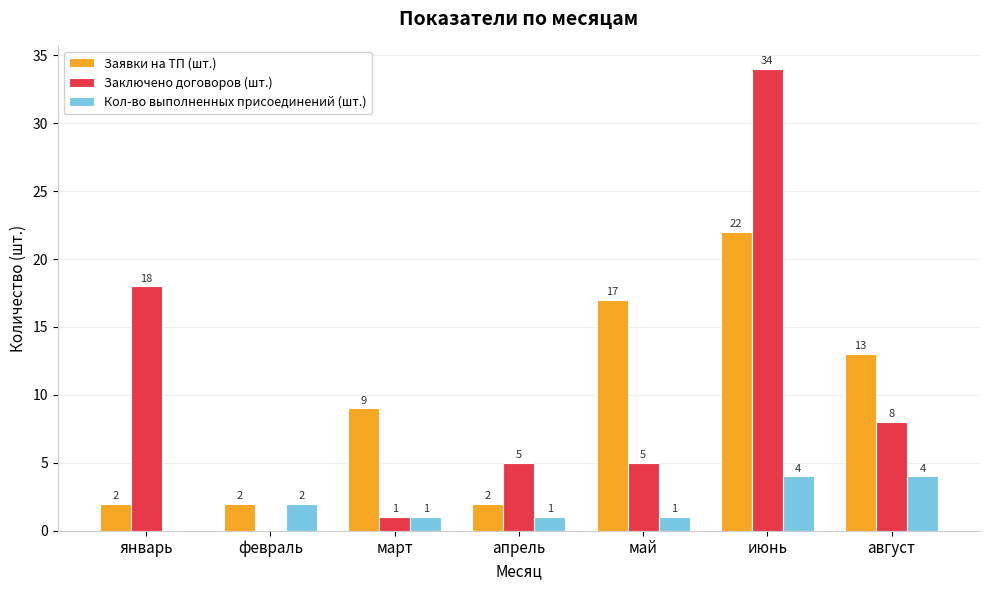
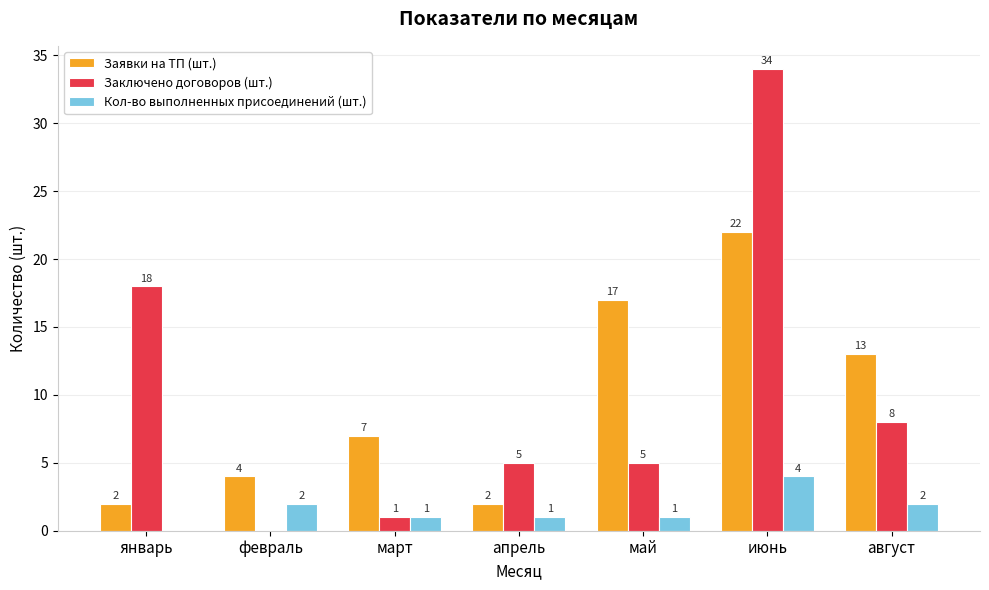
  {
    "Заявки на ТП (шт.)": {
      "январь": 2,
-     "февраль": 2,
-     "март": 9,
+     "февраль": 4,
+     "март": 7,
      "апрель": 2,
      "май": 17,
      "июнь": 22,
      "август": 13
    },
    "Заключено договоров (шт.)": {
      "январь": 18,
      "март": 1,
      "апрель": 5,
      "май": 5,
      "июнь": 34,
      "август": 8
    },
    "Кол-во выполненных присоединений (шт.)": {
      "февраль": 2,
      "март": 1,
      "апрель": 1,
      "май": 1,
      "июнь": 4,
-     "август": 4
+     "август": 2
    }
  }
